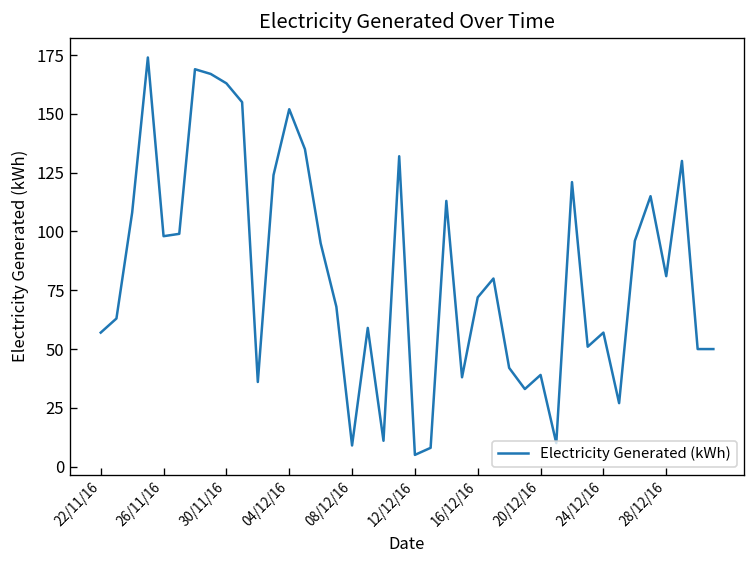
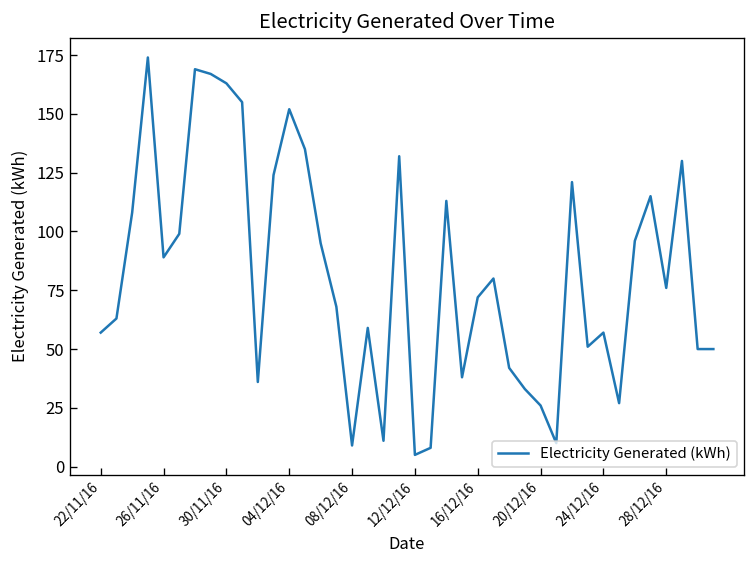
  {
    "22/11/16": 57,
-   "26/11/16": 98,
+   "26/11/16": 89,
    "30/11/16": 163,
    "04/12/16": 152,
    "08/12/16": 9,
    "12/12/16": 5,
    "16/12/16": 72,
-   "20/12/16": 39,
+   "20/12/16": 26,
    "24/12/16": 57,
-   "28/12/16": 81
+   "28/12/16": 76
  }
